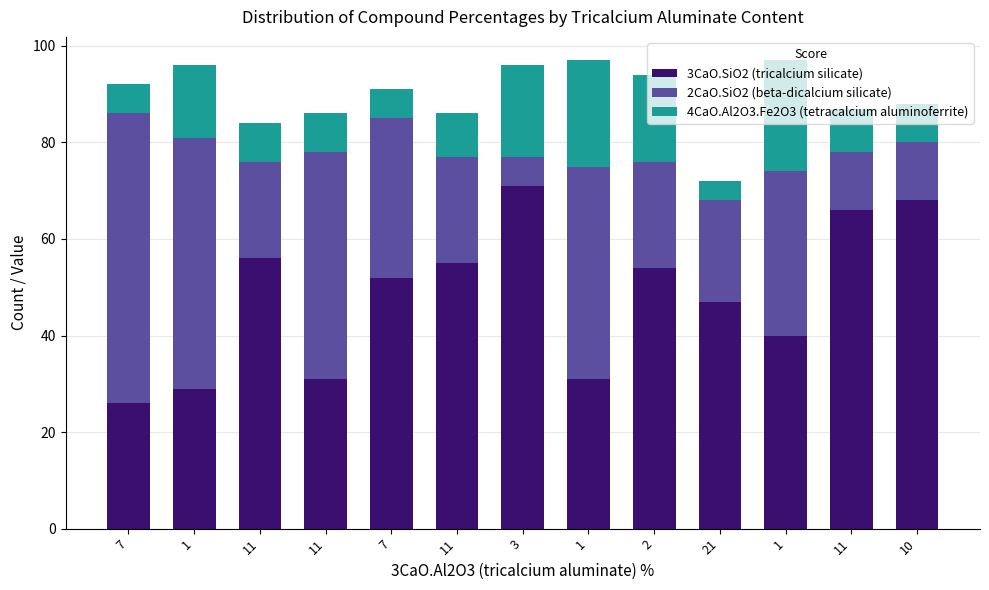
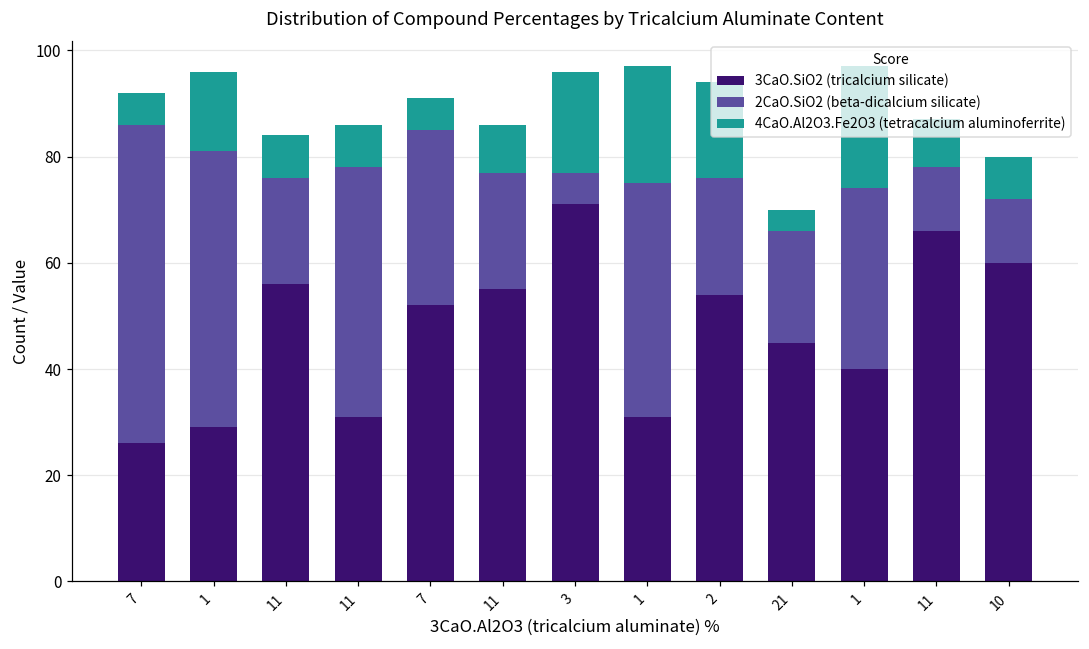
  {
    "3CaO.SiO2 (tricalcium silicate)": {
      "3": 71,
      "2": 54,
-     "21": 47,
-     "10": 68
+     "21": 45,
+     "10": 60
    },
    "2CaO.SiO2 (beta-dicalcium silicate)": {
      "3": 6,
      "2": 22,
      "21": 21,
      "10": 12
    },
    "4CaO.Al2O3.Fe2O3 (tetracalcium aluminoferrite)": {
      "3": 19,
      "21": 4
    }
  }
